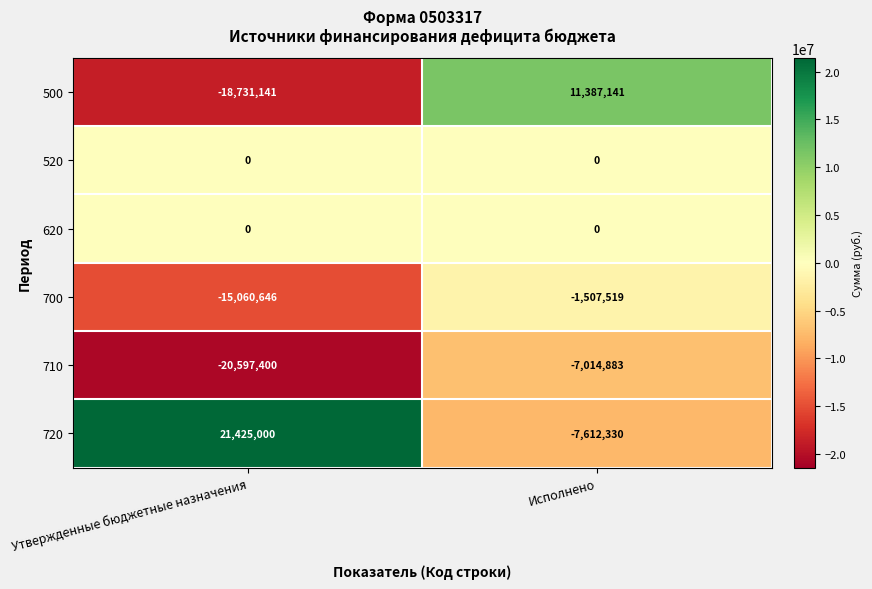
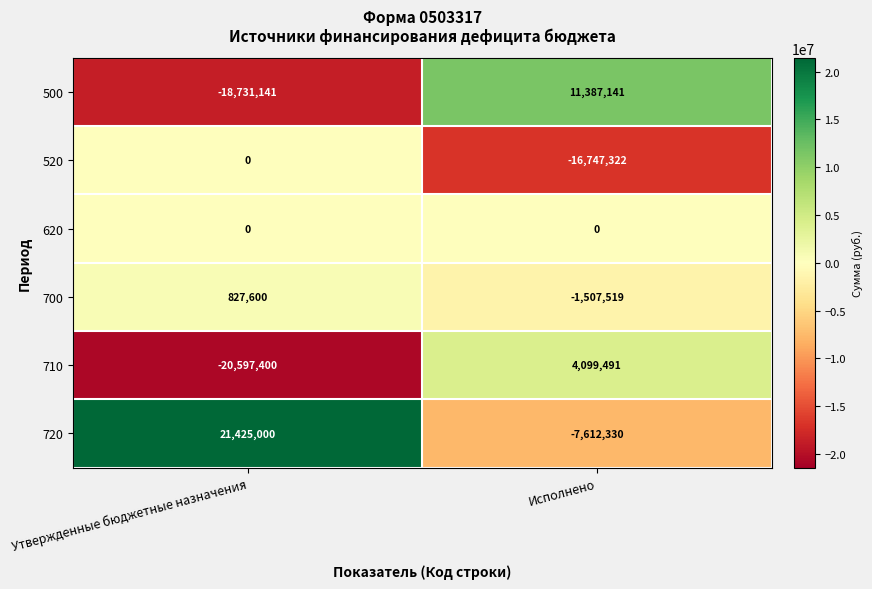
  {
    "500": {
      "Утвержденные бюджетные назначения": "-18,731,141",
      "Исполнено": "11,387,141"
    },
    "520": {
      "Утвержденные бюджетные назначения": "0",
-     "Исполнено": "0"
+     "Исполнено": "-16,747,322"
    },
    "620": {
      "Утвержденные бюджетные назначения": "0",
      "Исполнено": "0"
    },
    "700": {
-     "Утвержденные бюджетные назначения": "-15,060,646",
+     "Утвержденные бюджетные назначения": "827,600",
      "Исполнено": "-1,507,519"
    },
    "710": {
      "Утвержденные бюджетные назначения": "-20,597,400",
-     "Исполнено": "-7,014,883"
+     "Исполнено": "4,099,491"
    },
    "720": {
      "Утвержденные бюджетные назначения": "21,425,000",
      "Исполнено": "-7,612,330"
    }
  }
